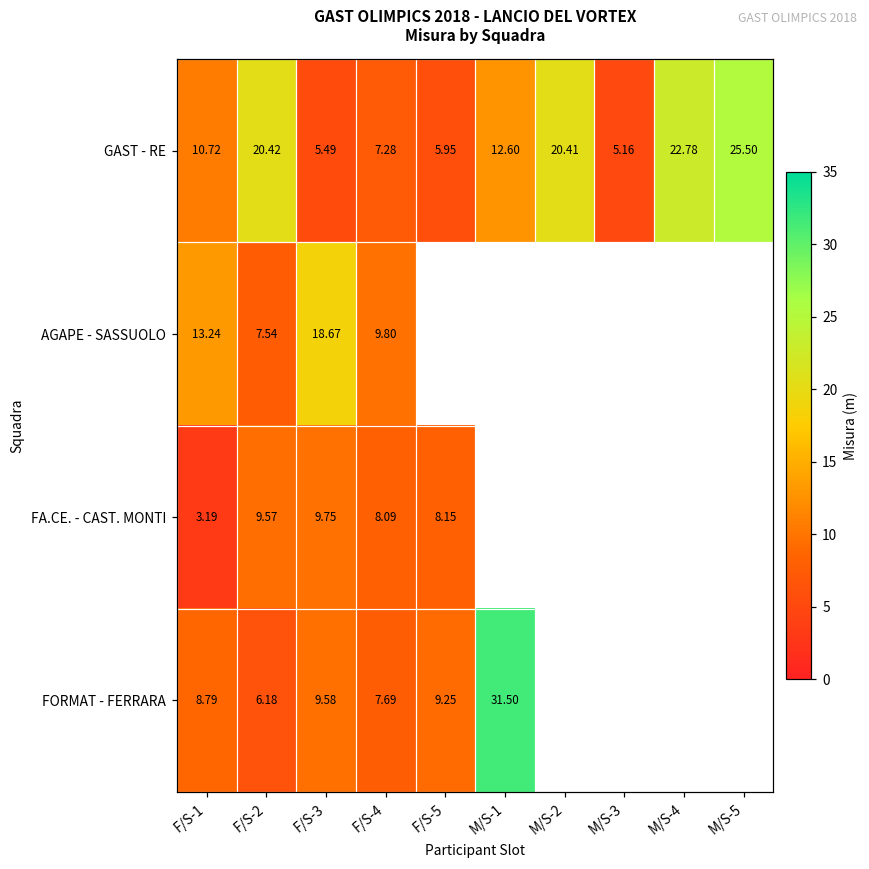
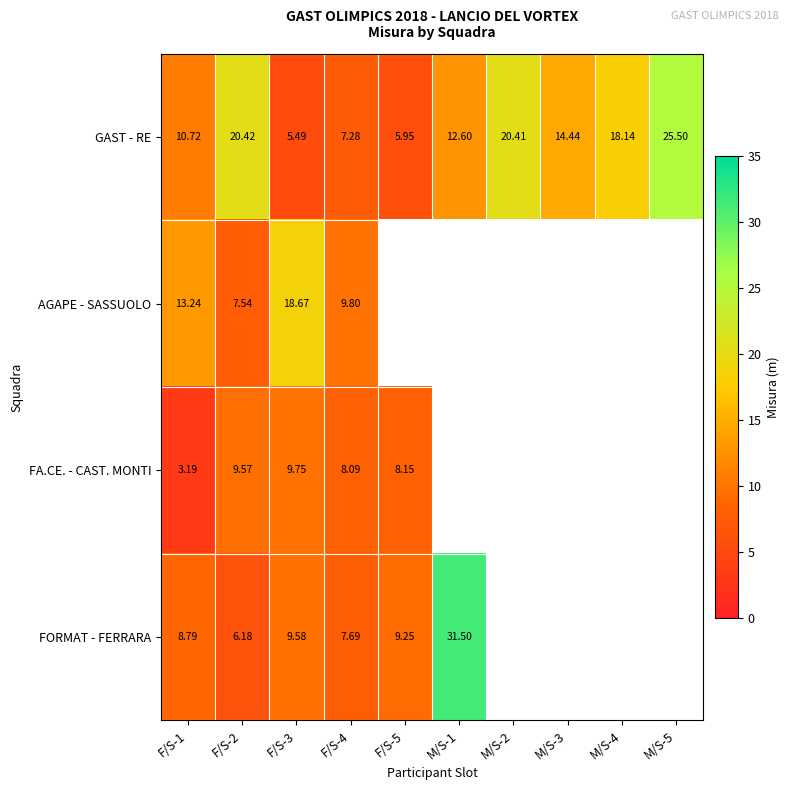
  {
    "GAST - RE": {
      "F/S-1": 10.72,
      "F/S-2": 20.42,
      "F/S-3": 5.49,
      "F/S-4": 7.28,
      "F/S-5": 5.95,
      "M/S-1": 12.60,
      "M/S-2": 20.41,
-     "M/S-3": 5.16,
-     "M/S-4": 22.78,
+     "M/S-3": 14.44,
+     "M/S-4": 18.14,
      "M/S-5": 25.50
    },
    "AGAPE - SASSUOLO": {
      "F/S-1": 13.24,
      "F/S-2": 7.54,
      "F/S-3": 18.67,
      "F/S-4": 9.80
    },
    "FA.CE. - CAST. MONTI": {
      "F/S-1": 3.19,
      "F/S-2": 9.57,
      "F/S-3": 9.75,
      "F/S-4": 8.09,
      "F/S-5": 8.15
    },
    "FORMAT - FERRARA": {
      "F/S-1": 8.79,
      "F/S-2": 6.18,
      "F/S-3": 9.58,
      "F/S-4": 7.69,
      "F/S-5": 9.25,
      "M/S-1": 31.50
    }
  }
